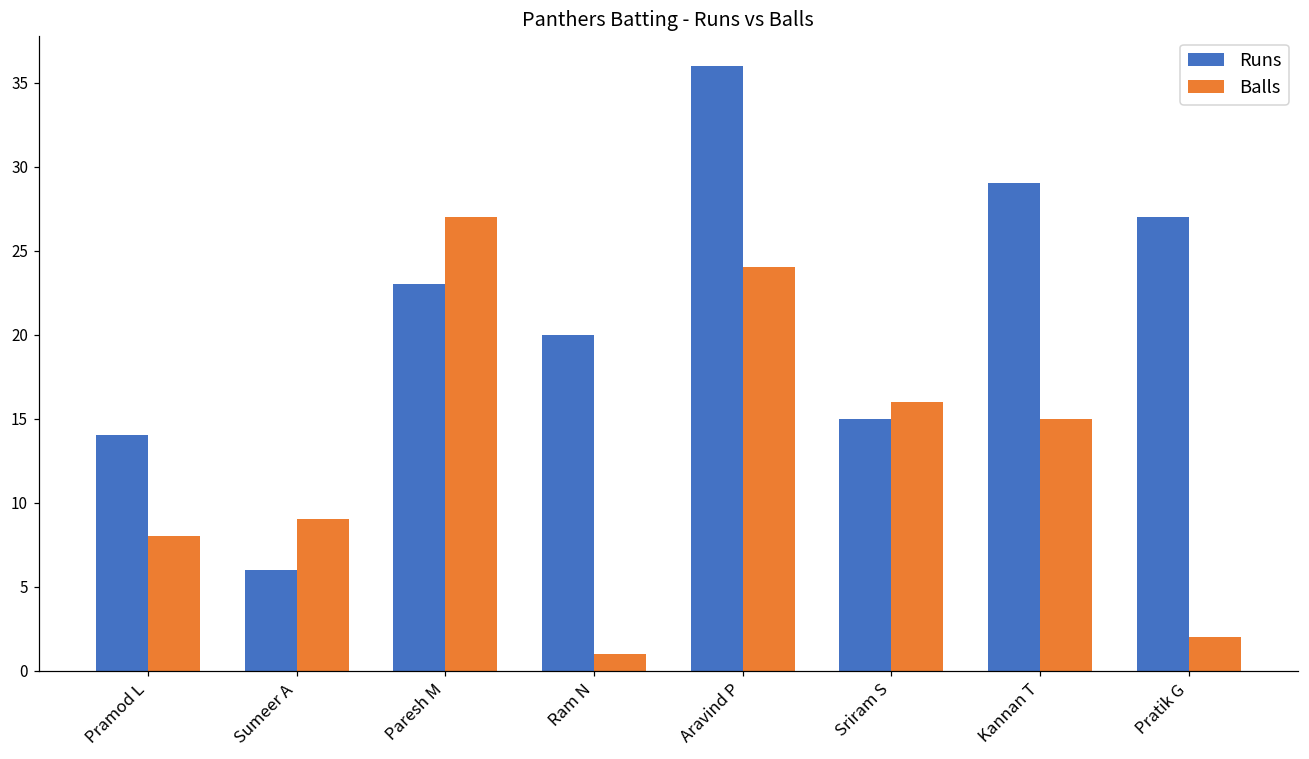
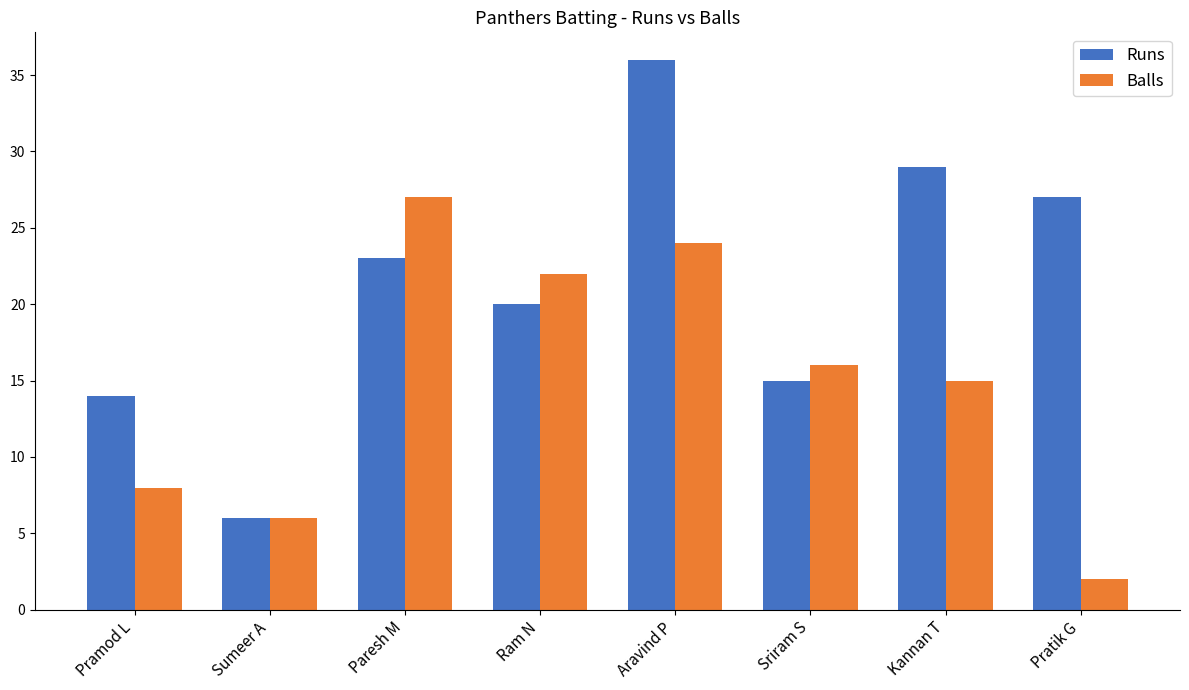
  {
    "Runs": {
      "Pramod L": 14,
      "Sumeer A": 6,
      "Paresh M": 23,
      "Ram N": 20,
      "Aravind P": 36,
      "Sriram S": 15,
      "Kannan T": 29,
      "Pratik G": 27
    },
    "Balls": {
      "Pramod L": 8,
-     "Sumeer A": 9,
+     "Sumeer A": 6,
      "Paresh M": 27,
-     "Ram N": 1,
+     "Ram N": 22,
      "Aravind P": 24,
      "Sriram S": 16,
      "Kannan T": 15,
      "Pratik G": 2
    }
  }
